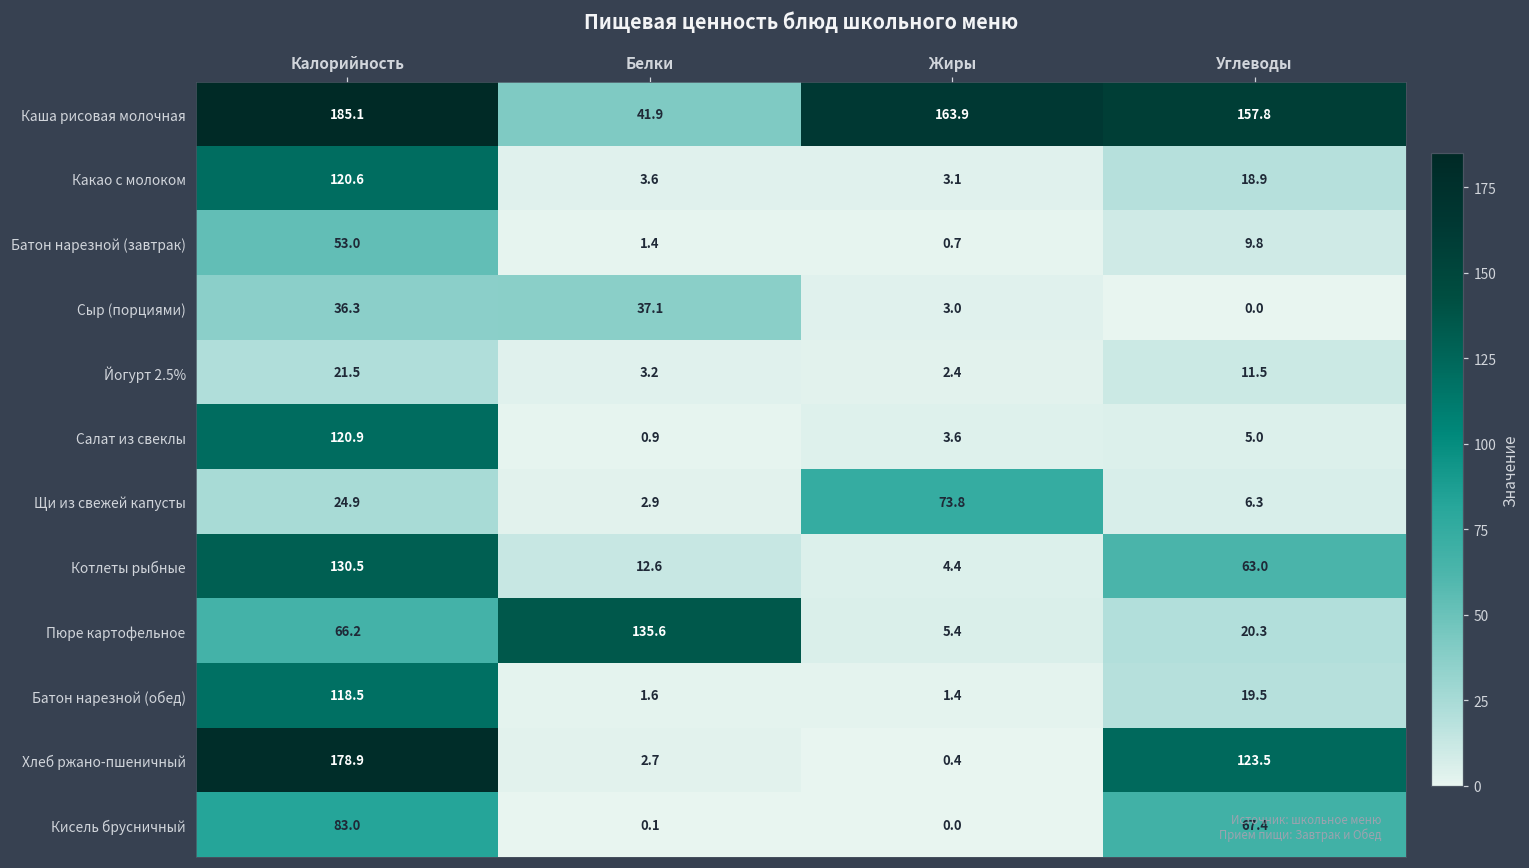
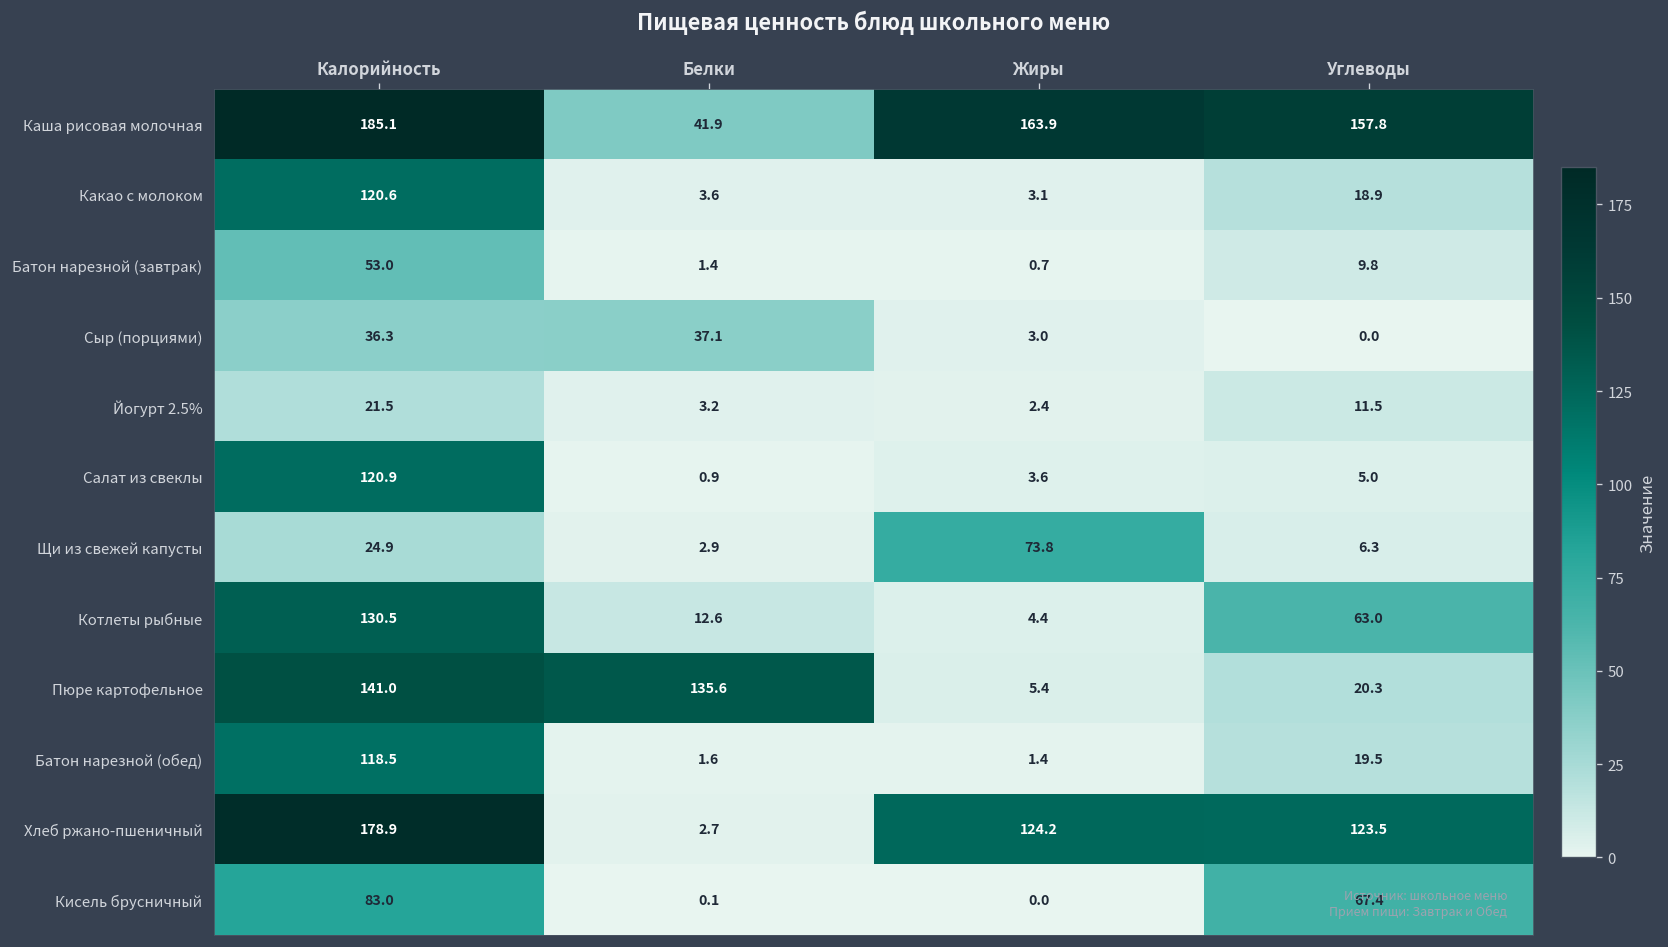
  {
    "Каша рисовая молочная": {
      "Калорийность": 185.1,
      "Белки": 41.9,
      "Жиры": 163.9,
      "Углеводы": 157.8
    },
    "Какао с молоком": {
      "Калорийность": 120.6,
      "Белки": 3.6,
      "Жиры": 3.1,
      "Углеводы": 18.9
    },
    "Батон нарезной (завтрак)": {
      "Калорийность": 53.0,
      "Белки": 1.4,
      "Жиры": 0.7,
      "Углеводы": 9.8
    },
    "Сыр (порциями)": {
      "Калорийность": 36.3,
      "Белки": 37.1,
      "Жиры": 3.0,
      "Углеводы": 0.0
    },
    "Йогурт 2.5%": {
      "Калорийность": 21.5,
      "Белки": 3.2,
      "Жиры": 2.4,
      "Углеводы": 11.5
    },
    "Салат из свеклы": {
      "Калорийность": 120.9,
      "Белки": 0.9,
      "Жиры": 3.6,
      "Углеводы": 5.0
    },
    "Щи из свежей капусты": {
      "Калорийность": 24.9,
      "Белки": 2.9,
      "Жиры": 73.8,
      "Углеводы": 6.3
    },
    "Котлеты рыбные": {
      "Калорийность": 130.5,
      "Белки": 12.6,
      "Жиры": 4.4,
      "Углеводы": 63.0
    },
    "Пюре картофельное": {
-     "Калорийность": 66.2,
+     "Калорийность": 141.0,
      "Белки": 135.6,
      "Жиры": 5.4,
      "Углеводы": 20.3
    },
    "Батон нарезной (обед)": {
      "Калорийность": 118.5,
      "Белки": 1.6,
      "Жиры": 1.4,
      "Углеводы": 19.5
    },
    "Хлеб ржано-пшеничный": {
      "Калорийность": 178.9,
      "Белки": 2.7,
-     "Жиры": 0.4,
+     "Жиры": 124.2,
      "Углеводы": 123.5
    },
    "Кисель брусничный": {
      "Калорийность": 83.0,
      "Белки": 0.1,
      "Жиры": 0.0
    }
  }
